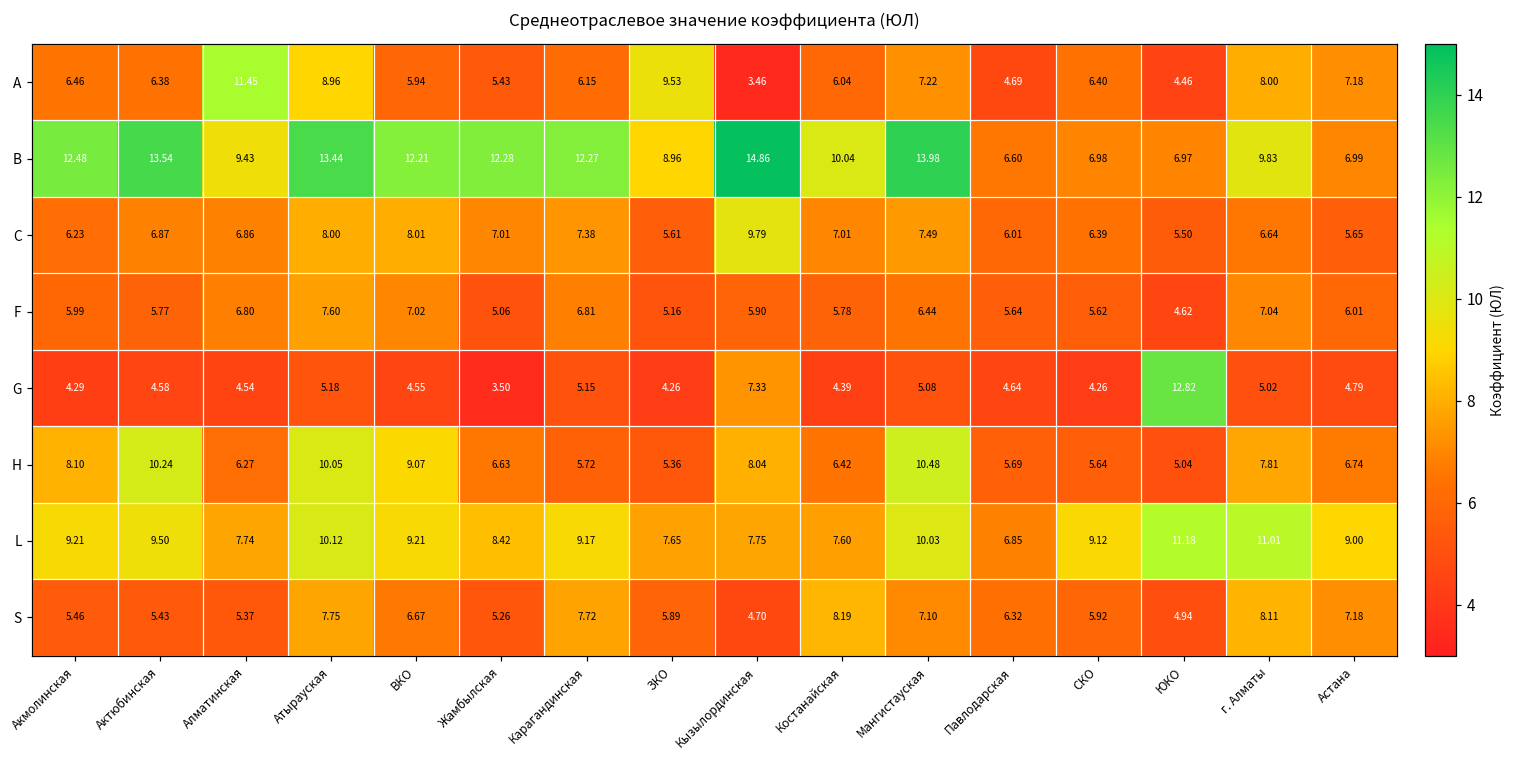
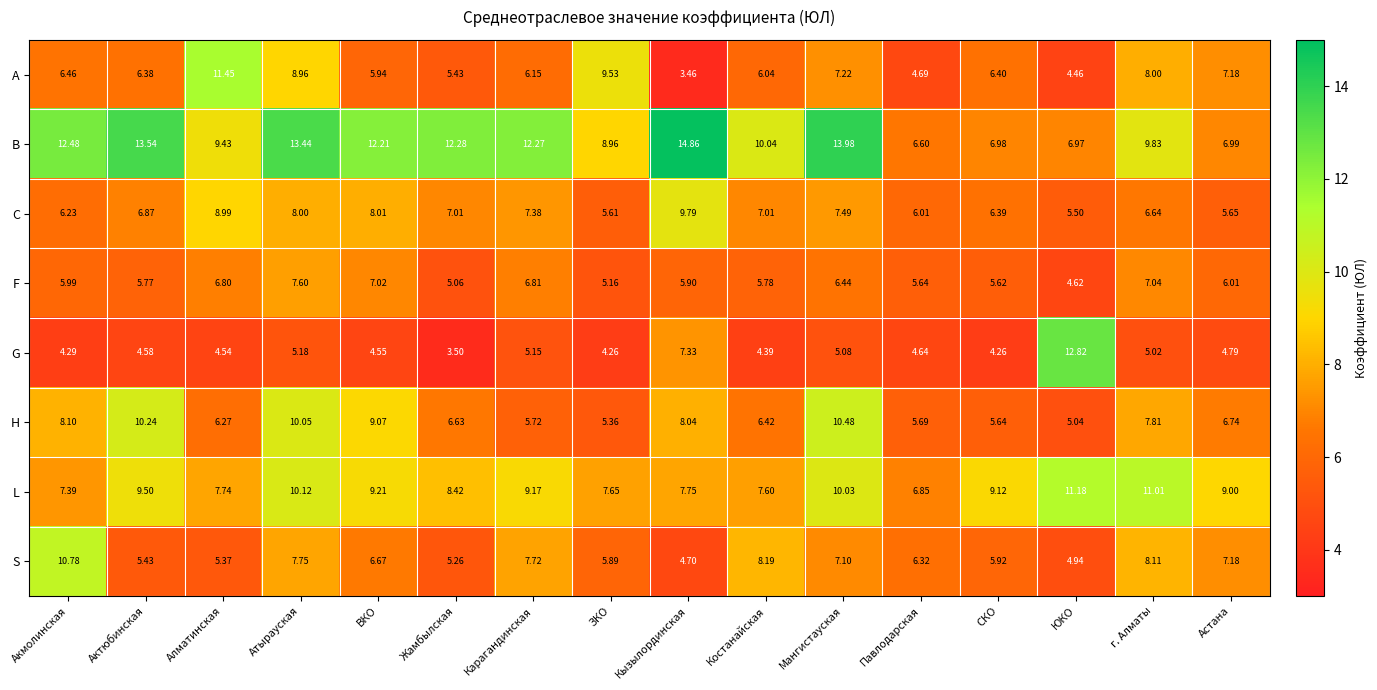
  {
    "A": {
      "Акмолинская": 6.46,
      "Актюбинская": 6.38,
      "Алматинская": 11.45,
      "Атырауская": 8.96,
      "ВКО": 5.94,
      "Жамбылская": 5.43,
      "Карагандинская": 6.15,
      "ЗКО": 9.53,
      "Кызылординская": 3.46,
      "Костанайская": 6.04,
      "Мангистауская": 7.22,
      "Павлодарская": 4.69,
      "СКО": 6.40,
      "ЮКО": 4.46,
      "г. Алматы": 8.00,
      "Астана": 7.18
    },
    "B": {
      "Акмолинская": 12.48,
      "Актюбинская": 13.54,
      "Алматинская": 9.43,
      "Атырауская": 13.44,
      "ВКО": 12.21,
      "Жамбылская": 12.28,
      "Карагандинская": 12.27,
      "ЗКО": 8.96,
      "Кызылординская": 14.86,
      "Костанайская": 10.04,
      "Мангистауская": 13.98,
      "Павлодарская": 6.60,
      "СКО": 6.98,
      "ЮКО": 6.97,
      "г. Алматы": 9.83,
      "Астана": 6.99
    },
    "C": {
      "Акмолинская": 6.23,
      "Актюбинская": 6.87,
-     "Алматинская": 6.86,
+     "Алматинская": 8.99,
      "Атырауская": 8.00,
      "ВКО": 8.01,
      "Жамбылская": 7.01,
      "Карагандинская": 7.38,
      "ЗКО": 5.61,
      "Кызылординская": 9.79,
      "Костанайская": 7.01,
      "Мангистауская": 7.49,
      "Павлодарская": 6.01,
      "СКО": 6.39,
      "ЮКО": 5.50,
      "г. Алматы": 6.64,
      "Астана": 5.65
    },
    "F": {
      "Акмолинская": 5.99,
      "Актюбинская": 5.77,
      "Алматинская": 6.80,
      "Атырауская": 7.60,
      "ВКО": 7.02,
      "Жамбылская": 5.06,
      "Карагандинская": 6.81,
      "ЗКО": 5.16,
      "Кызылординская": 5.90,
      "Костанайская": 5.78,
      "Мангистауская": 6.44,
      "Павлодарская": 5.64,
      "СКО": 5.62,
      "ЮКО": 4.62,
      "г. Алматы": 7.04,
      "Астана": 6.01
    },
    "G": {
      "Акмолинская": 4.29,
      "Актюбинская": 4.58,
      "Алматинская": 4.54,
      "Атырауская": 5.18,
      "ВКО": 4.55,
      "Жамбылская": 3.50,
      "Карагандинская": 5.15,
      "ЗКО": 4.26,
      "Кызылординская": 7.33,
      "Костанайская": 4.39,
      "Мангистауская": 5.08,
      "Павлодарская": 4.64,
      "СКО": 4.26,
      "ЮКО": 12.82,
      "г. Алматы": 5.02,
      "Астана": 4.79
    },
    "H": {
      "Акмолинская": 8.10,
      "Актюбинская": 10.24,
      "Алматинская": 6.27,
      "Атырауская": 10.05,
      "ВКО": 9.07,
      "Жамбылская": 6.63,
      "Карагандинская": 5.72,
      "ЗКО": 5.36,
      "Кызылординская": 8.04,
      "Костанайская": 6.42,
      "Мангистауская": 10.48,
      "Павлодарская": 5.69,
      "СКО": 5.64,
      "ЮКО": 5.04,
      "г. Алматы": 7.81,
      "Астана": 6.74
    },
    "L": {
-     "Акмолинская": 9.21,
+     "Акмолинская": 7.39,
      "Актюбинская": 9.50,
      "Алматинская": 7.74,
      "Атырауская": 10.12,
      "ВКО": 9.21,
      "Жамбылская": 8.42,
      "Карагандинская": 9.17,
      "ЗКО": 7.65,
      "Кызылординская": 7.75,
      "Костанайская": 7.60,
      "Мангистауская": 10.03,
      "Павлодарская": 6.85,
      "СКО": 9.12,
      "ЮКО": 11.18,
      "г. Алматы": 11.01,
      "Астана": 9.00
    },
    "S": {
-     "Акмолинская": 5.46,
+     "Акмолинская": 10.78,
      "Актюбинская": 5.43,
      "Алматинская": 5.37,
      "Атырауская": 7.75,
      "ВКО": 6.67,
      "Жамбылская": 5.26,
      "Карагандинская": 7.72,
      "ЗКО": 5.89,
      "Кызылординская": 4.70,
      "Костанайская": 8.19,
      "Мангистауская": 7.10,
      "Павлодарская": 6.32,
      "СКО": 5.92,
      "ЮКО": 4.94,
      "г. Алматы": 8.11,
      "Астана": 7.18
    }
  }
